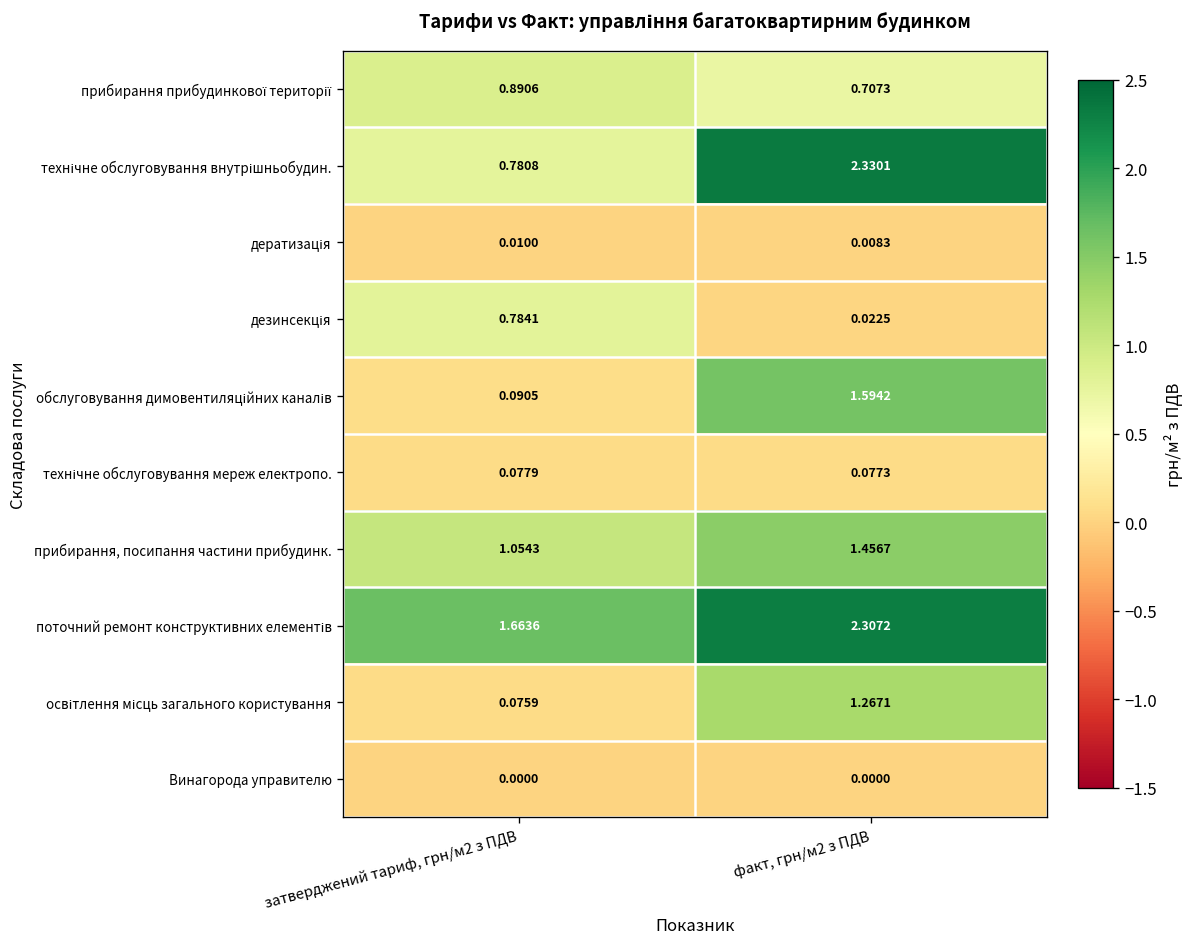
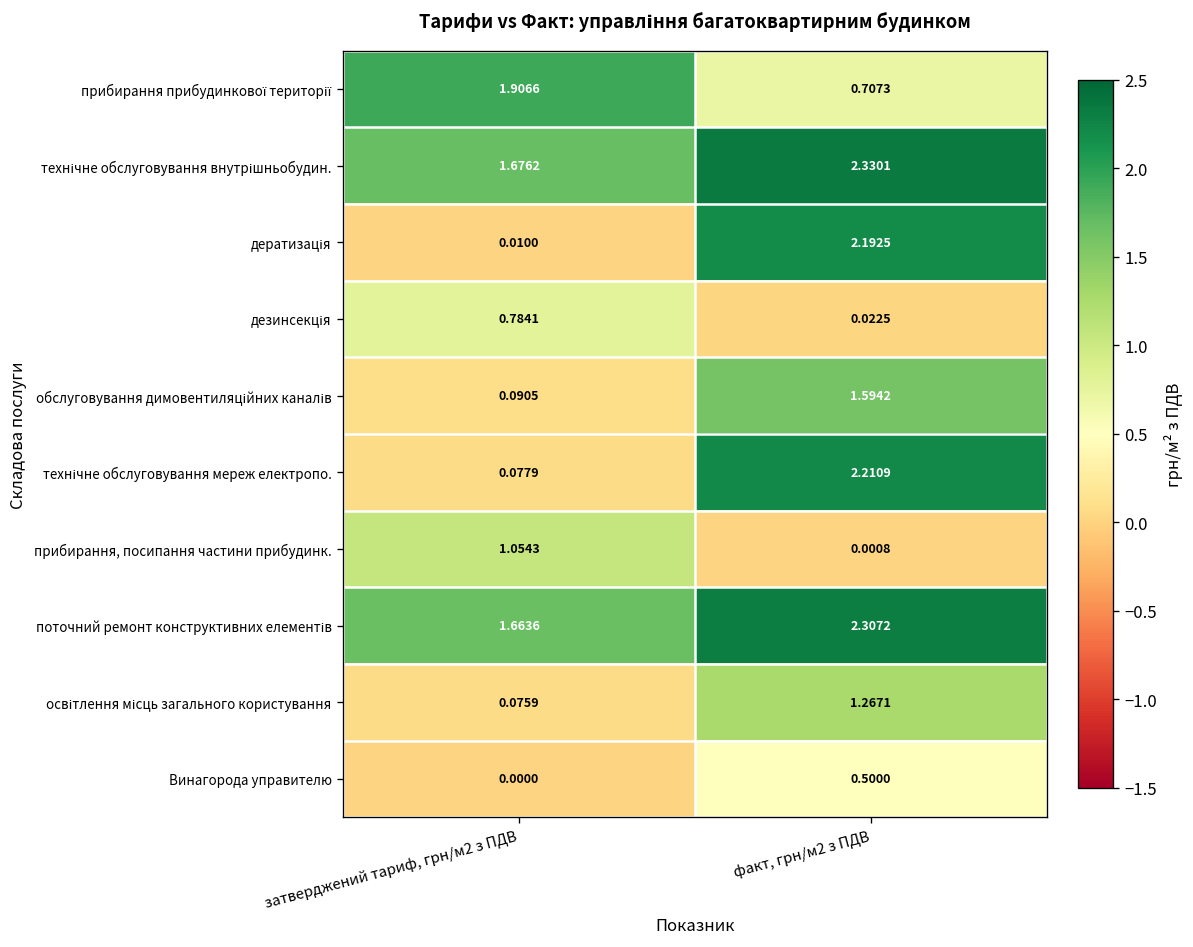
  {
    "прибирання прибудинкової території": {
-     "затверджений тариф, грн/м2 з ПДВ": 0.8906,
+     "затверджений тариф, грн/м2 з ПДВ": 1.9066,
      "факт, грн/м2 з ПДВ": 0.7073
    },
    "технічне обслуговування внутрішньобудин.": {
-     "затверджений тариф, грн/м2 з ПДВ": 0.7808,
+     "затверджений тариф, грн/м2 з ПДВ": 1.6762,
      "факт, грн/м2 з ПДВ": 2.3301
    },
    "дератизація": {
      "затверджений тариф, грн/м2 з ПДВ": 0.0100,
-     "факт, грн/м2 з ПДВ": 0.0083
+     "факт, грн/м2 з ПДВ": 2.1925
    },
    "дезинсекція": {
      "затверджений тариф, грн/м2 з ПДВ": 0.7841,
      "факт, грн/м2 з ПДВ": 0.0225
    },
    "обслуговування димовентиляційних каналів": {
      "затверджений тариф, грн/м2 з ПДВ": 0.0905,
      "факт, грн/м2 з ПДВ": 1.5942
    },
    "технічне обслуговування мереж електропо.": {
      "затверджений тариф, грн/м2 з ПДВ": 0.0779,
-     "факт, грн/м2 з ПДВ": 0.0773
+     "факт, грн/м2 з ПДВ": 2.2109
    },
    "прибирання, посипання частини прибудинк.": {
      "затверджений тариф, грн/м2 з ПДВ": 1.0543,
-     "факт, грн/м2 з ПДВ": 1.4567
+     "факт, грн/м2 з ПДВ": 0.0008
    },
    "поточний ремонт конструктивних елементів": {
      "затверджений тариф, грн/м2 з ПДВ": 1.6636,
      "факт, грн/м2 з ПДВ": 2.3072
    },
    "освітлення місць загального користування": {
      "затверджений тариф, грн/м2 з ПДВ": 0.0759,
      "факт, грн/м2 з ПДВ": 1.2671
    },
    "Винагорода управителю": {
      "затверджений тариф, грн/м2 з ПДВ": 0.0000,
-     "факт, грн/м2 з ПДВ": 0.0000
+     "факт, грн/м2 з ПДВ": 0.5000
    }
  }
